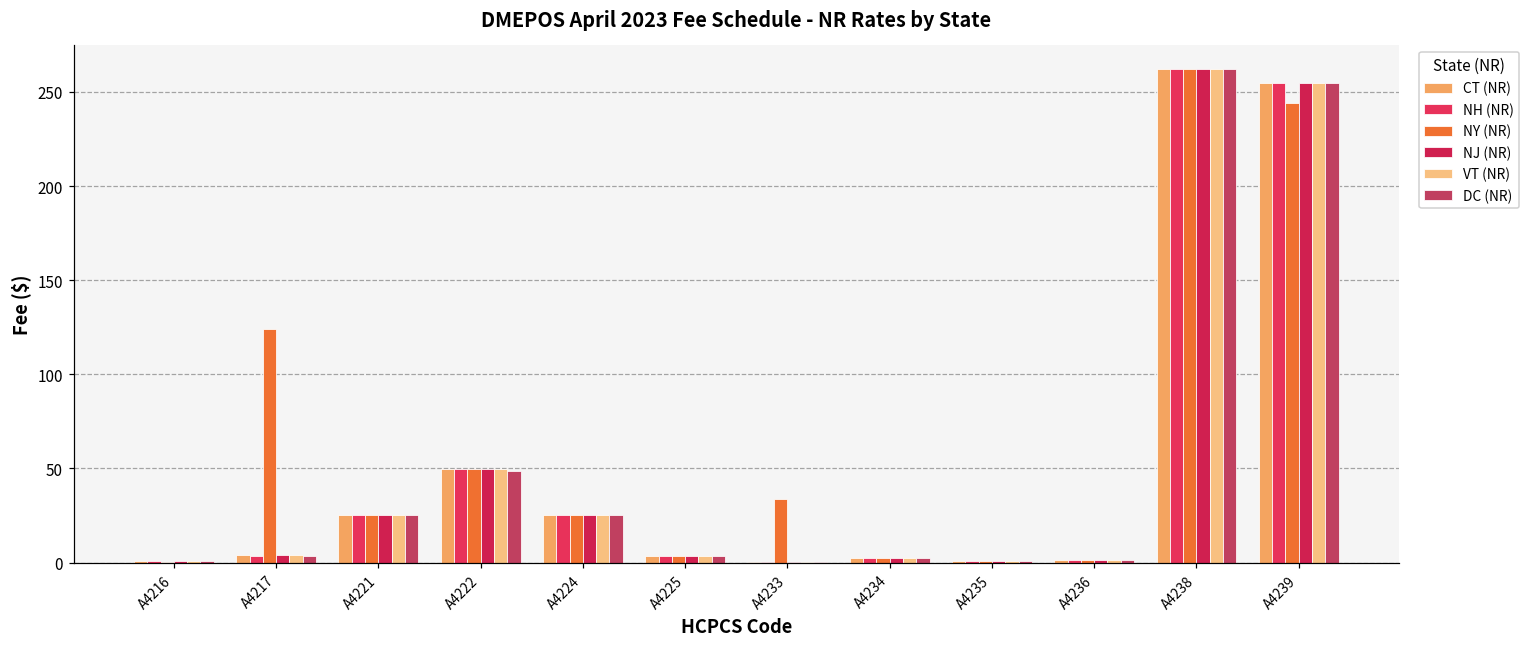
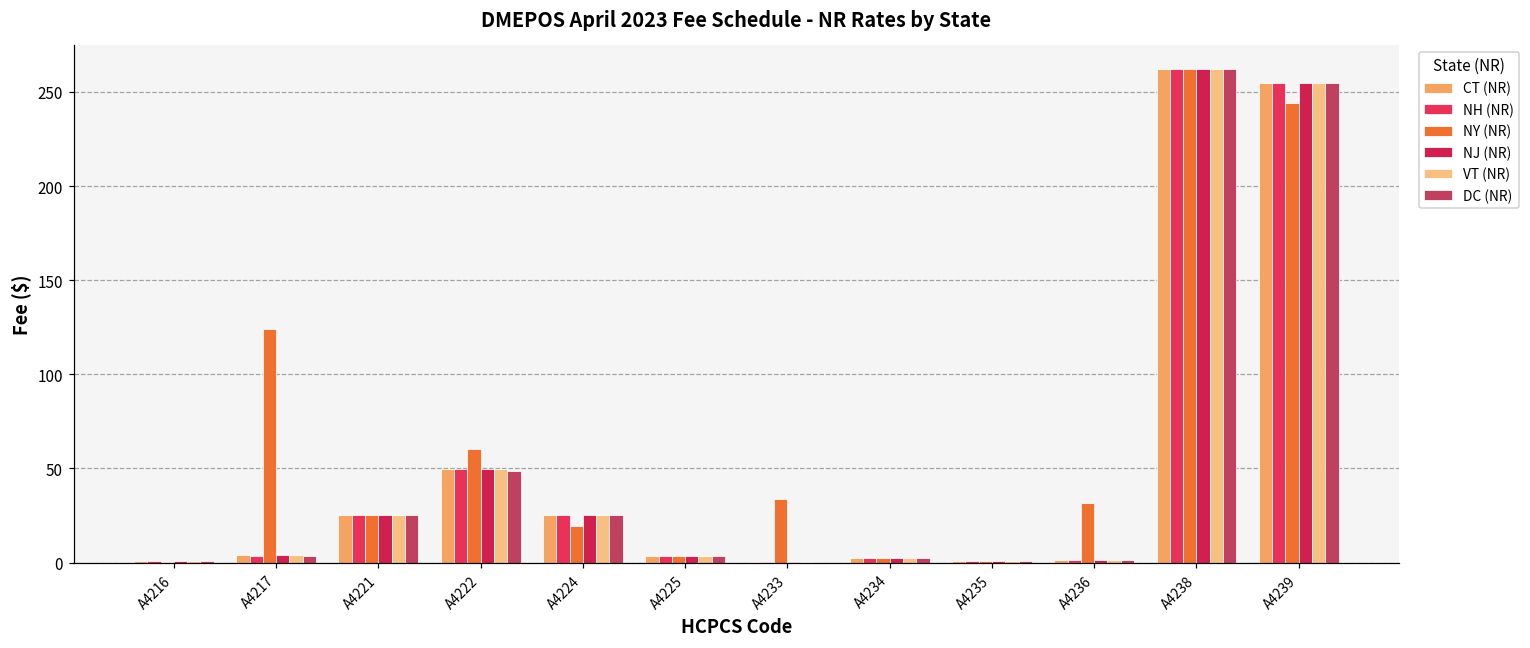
  {
    "NY (NR)": {
      "A4217": 124,
      "A4221": 25,
-     "A4222": 49,
-     "A4224": 25,
+     "A4222": 60,
+     "A4224": 19,
      "A4225": 3,
      "A4233": 34,
      "A4234": 2,
-     "A4236": 1,
+     "A4236": 32,
      "A4238": 262,
      "A4239": 244
    }
  }
